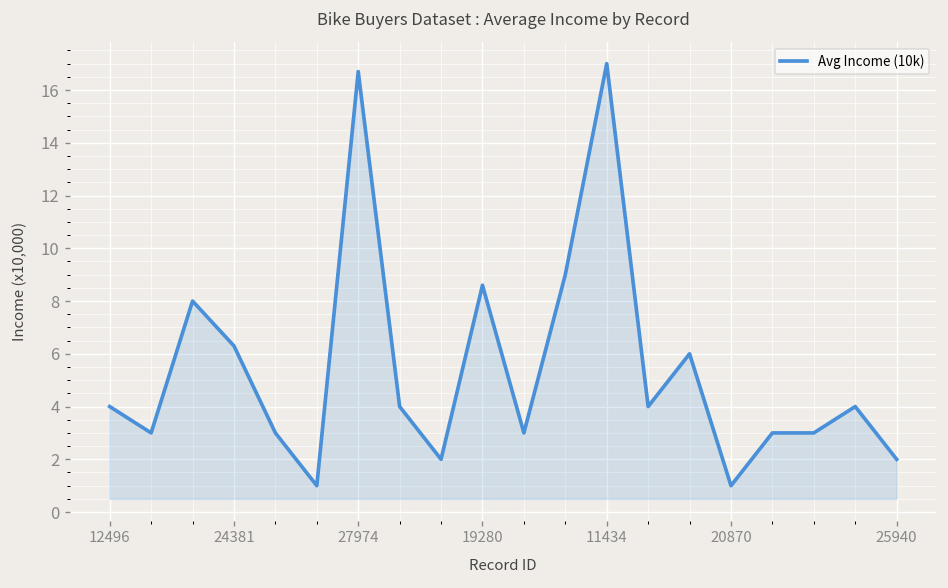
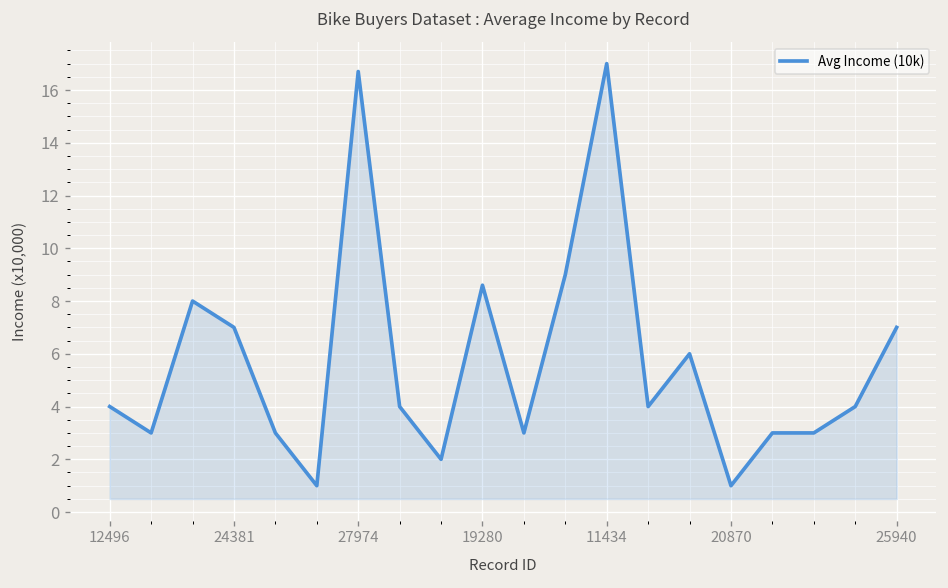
  {
    "12496": 4.0,
-   "24381": 6.3,
+   "24381": 7.0,
    "27974": 16.7,
    "19280": 8.6,
    "11434": 17.0,
    "20870": 1.0,
-   "25940": 2
+   "25940": 7
  }
